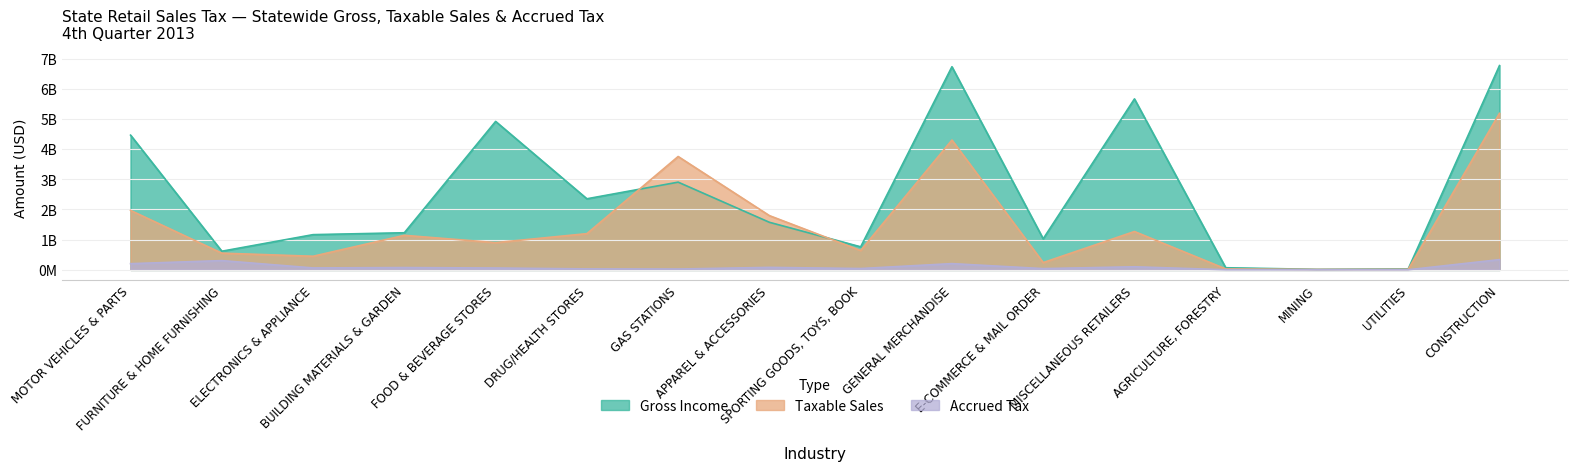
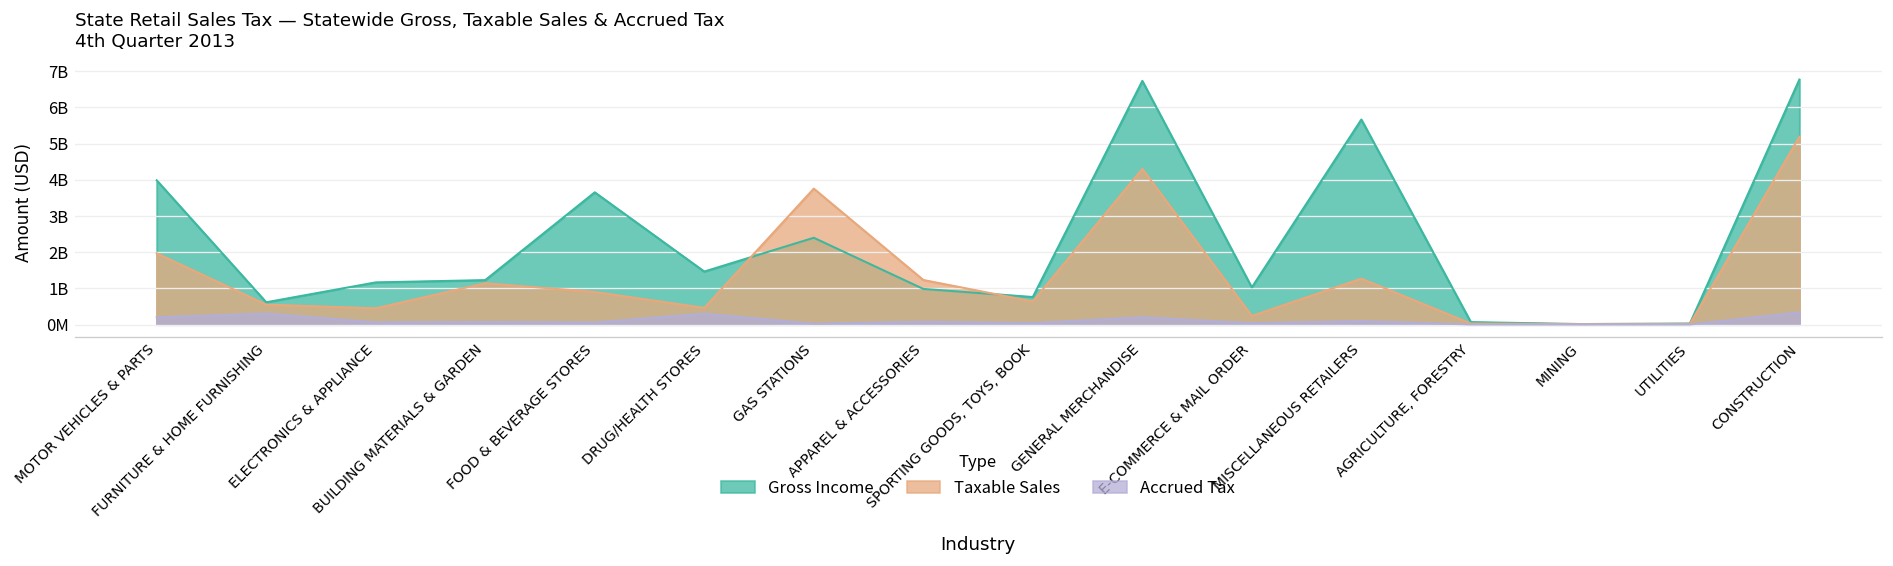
  {
    "Gross Income": {
-     "MOTOR VEHICLES & PARTS": 4500000000,
+     "MOTOR VEHICLES & PARTS": 4000000000,
      "ELECTRONICS & APPLIANCE": 1200000000,
-     "FOOD & BEVERAGE STORES": 4900000000,
-     "DRUG/HEALTH STORES": 2400000000,
-     "GAS STATIONS": 2900000000,
-     "APPAREL & ACCESSORIES": 1600000000,
+     "FOOD & BEVERAGE STORES": 3700000000,
+     "DRUG/HEALTH STORES": 1500000000,
+     "GAS STATIONS": 2400000000,
+     "APPAREL & ACCESSORIES": 1000000000,
      "SPORTING GOODS, TOYS, BOOK": 800000000,
      "GENERAL MERCHANDISE": 6700000000,
      "E-COMMERCE & MAIL ORDER": 1000000000,
      "MISCELLANEOUS RETAILERS": 5700000000,
      "CONSTRUCTION": 6800000000
    },
    "Taxable Sales": {
      "MOTOR VEHICLES & PARTS": 2000000000,
      "ELECTRONICS & APPLIANCE": 400000000,
      "FOOD & BEVERAGE STORES": 900000000,
-     "DRUG/HEALTH STORES": 1200000000,
+     "DRUG/HEALTH STORES": 500000000,
      "GAS STATIONS": 3800000000,
-     "APPAREL & ACCESSORIES": 1800000000,
+     "APPAREL & ACCESSORIES": 1200000000,
      "SPORTING GOODS, TOYS, BOOK": 600000000,
      "GENERAL MERCHANDISE": 4300000000,
      "E-COMMERCE & MAIL ORDER": 200000000,
      "MISCELLANEOUS RETAILERS": 1300000000,
      "CONSTRUCTION": 5200000000
    },
    "Accrued Tax": {
      "MOTOR VEHICLES & PARTS": 200000000,
      "FURNITURE & HOME FURNISHING": 300000000,
      "ELECTRONICS & APPLIANCE": 100000000,
      "BUILDING MATERIALS & GARDEN": 100000000,
      "FOOD & BEVERAGE STORES": 100000000,
-     "DRUG/HEALTH STORES": 0,
+     "DRUG/HEALTH STORES": 300000000,
      "GAS STATIONS": 0,
      "APPAREL & ACCESSORIES": 100000000,
      "SPORTING GOODS, TOYS, BOOK": 0,
      "GENERAL MERCHANDISE": 200000000,
      "E-COMMERCE & MAIL ORDER": 0,
      "MISCELLANEOUS RETAILERS": 100000000,
      "CONSTRUCTION": 300000000
    }
  }
